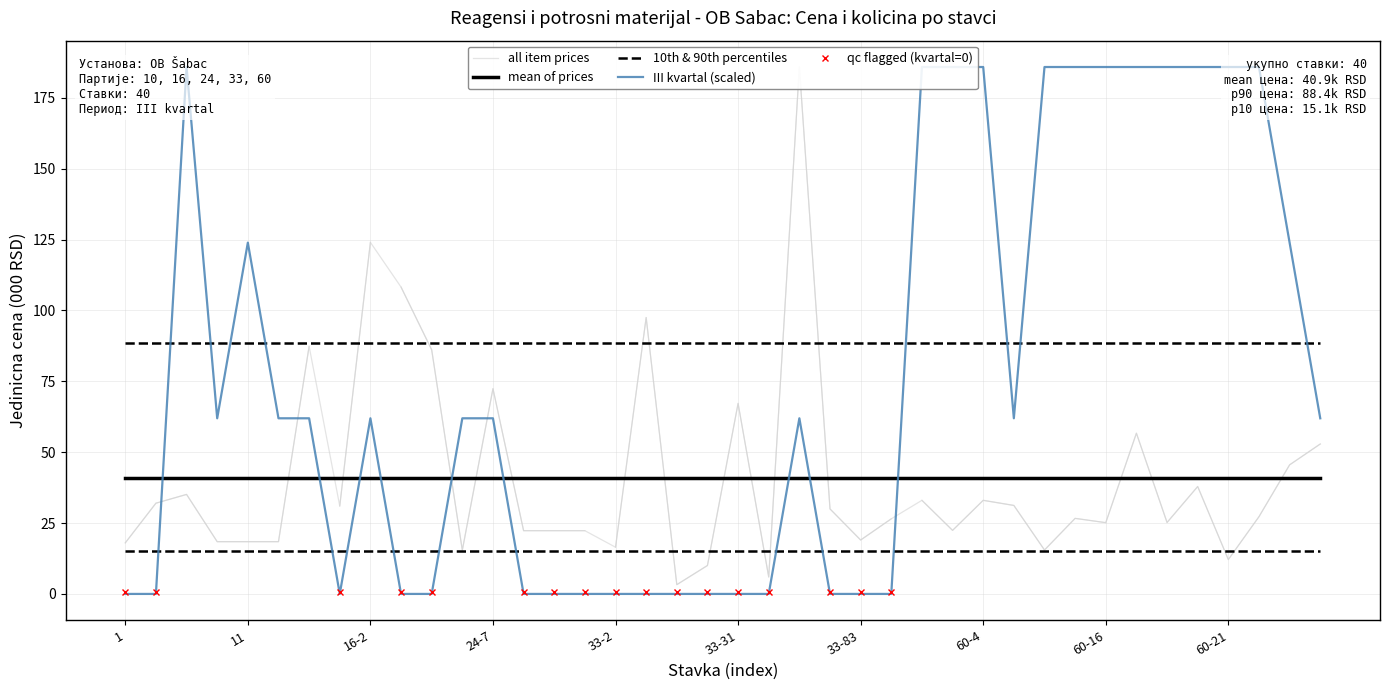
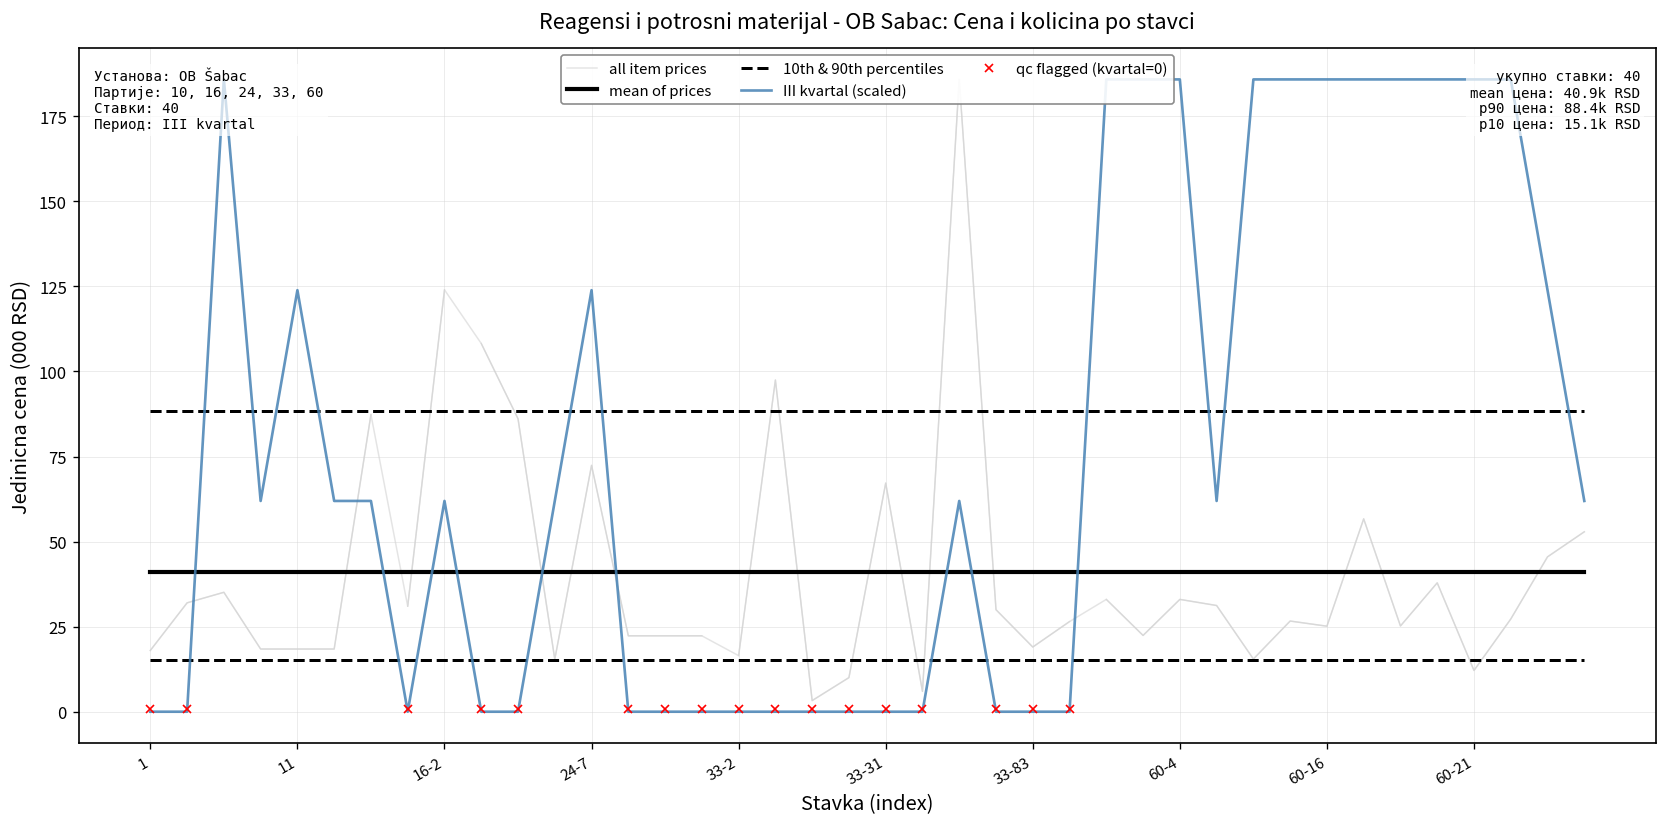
  {
    "III kvartal (scaled)": {
      "11": 124,
      "16-2": 62,
-     "24-7": 62,
+     "24-7": 124,
      "60-4": 186,
      "60-16": 186
    }
  }
